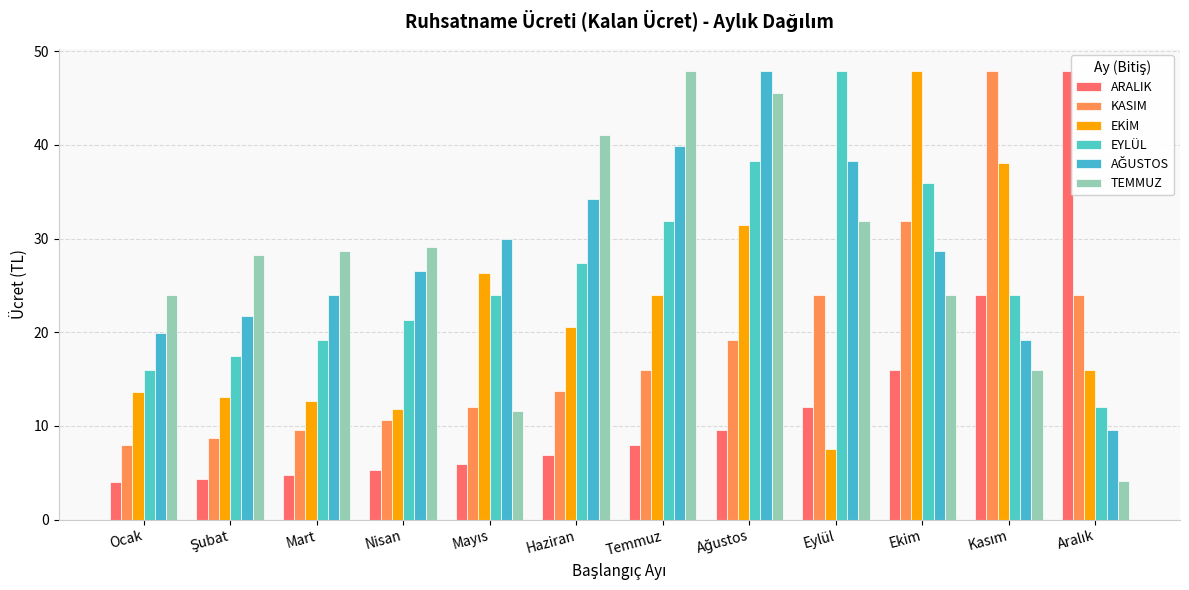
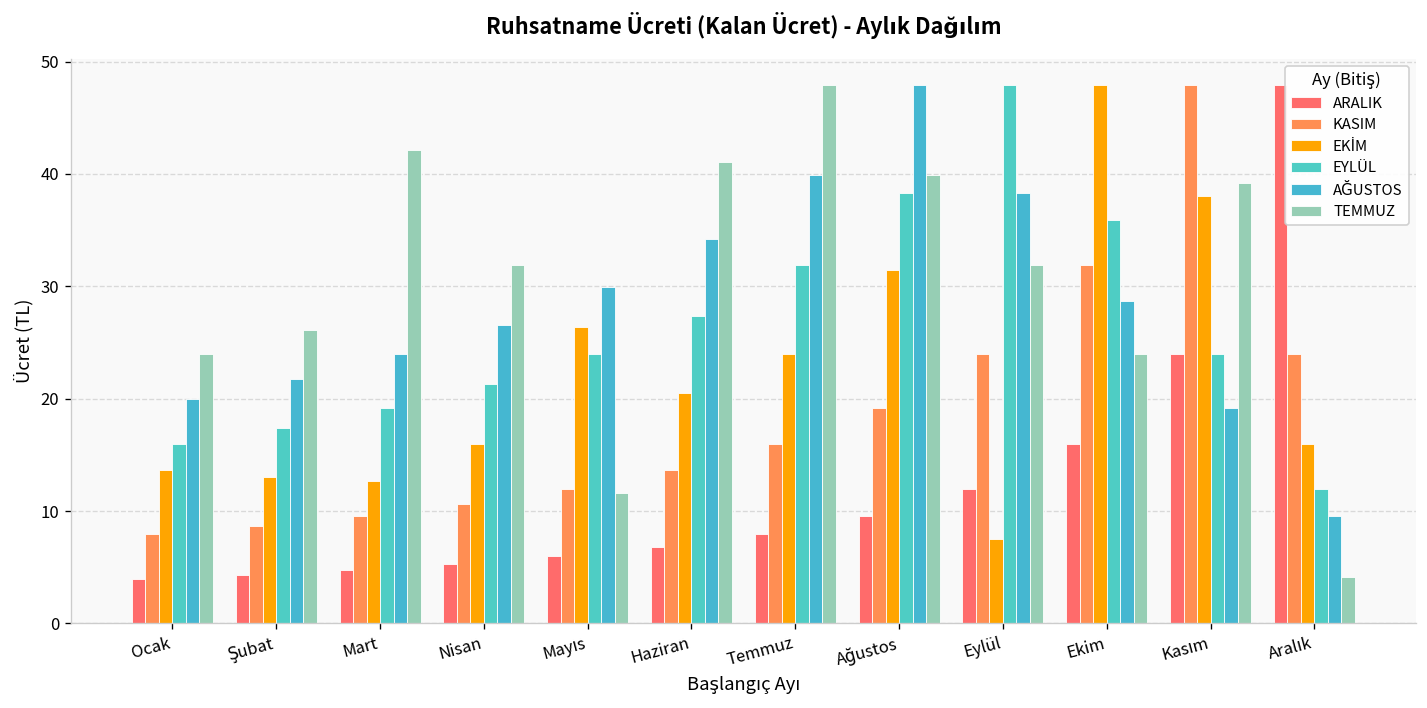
  {
    "EKİM": {
      "Ocak": 14,
      "Şubat": 13,
      "Mart": 13,
-     "Nisan": 12,
+     "Nisan": 16,
      "Mayıs": 26,
      "Haziran": 21,
      "Temmuz": 24,
      "Ağustos": 31,
      "Eylül": 8,
      "Ekim": 48,
      "Kasım": 38,
      "Aralık": 16
    },
    "TEMMUZ": {
      "Ocak": 24,
-     "Şubat": 28,
-     "Mart": 29,
-     "Nisan": 29,
+     "Şubat": 26,
+     "Mart": 42,
+     "Nisan": 32,
      "Mayıs": 12,
      "Haziran": 41,
      "Temmuz": 48,
-     "Ağustos": 46,
+     "Ağustos": 40,
      "Eylül": 32,
      "Ekim": 24,
-     "Kasım": 16,
+     "Kasım": 39,
      "Aralık": 4
    }
  }
